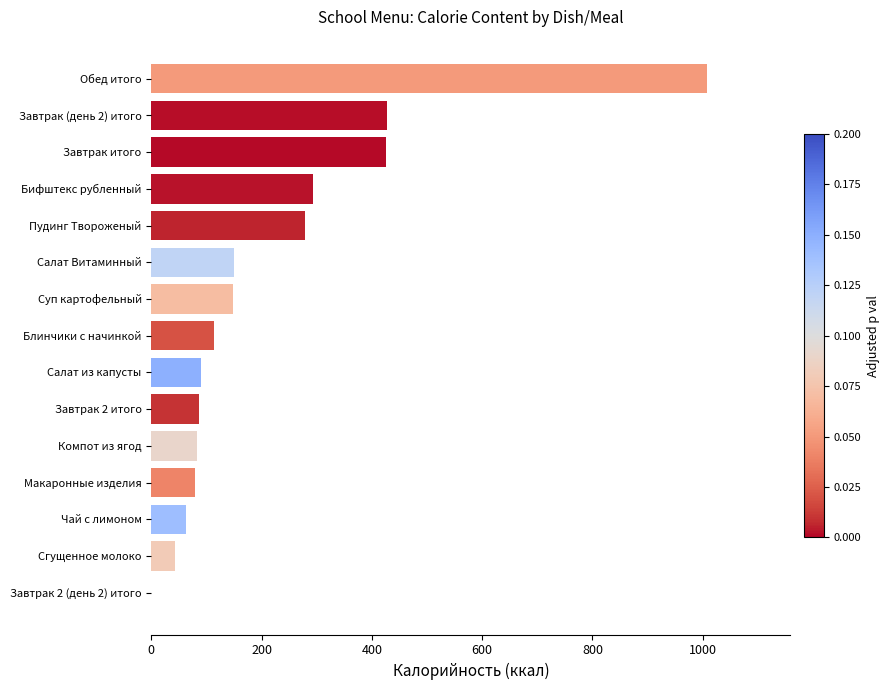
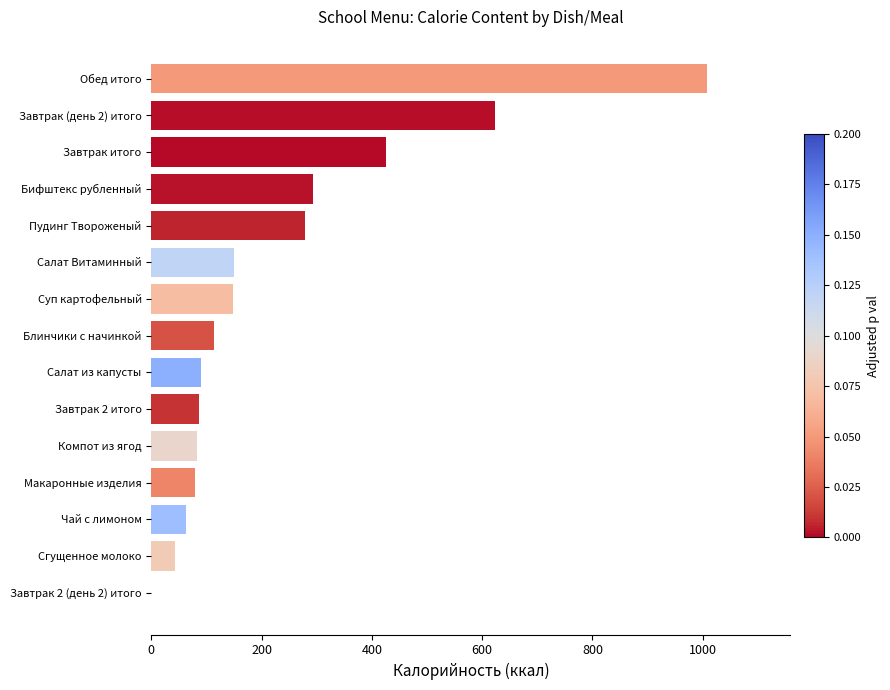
  {
    "Обед итого": 1010,
-   "Завтрак (день 2) итого": 430,
+   "Завтрак (день 2) итого": 620,
    "Завтрак итого": 430,
    "Бифштекс рубленный": 290,
    "Пудинг Твороженый": 280,
    "Салат Витаминный": 150,
    "Суп картофельный": 150,
    "Блинчики с начинкой": 110,
    "Салат из капусты": 90,
    "Завтрак 2 итого": 90,
    "Компот из ягод": 80,
    "Макаронные изделия": 80,
    "Чай с лимоном": 60,
    "Сгущенное молоко": 40,
    "Завтрак 2 (день 2) итого": 0
  }
